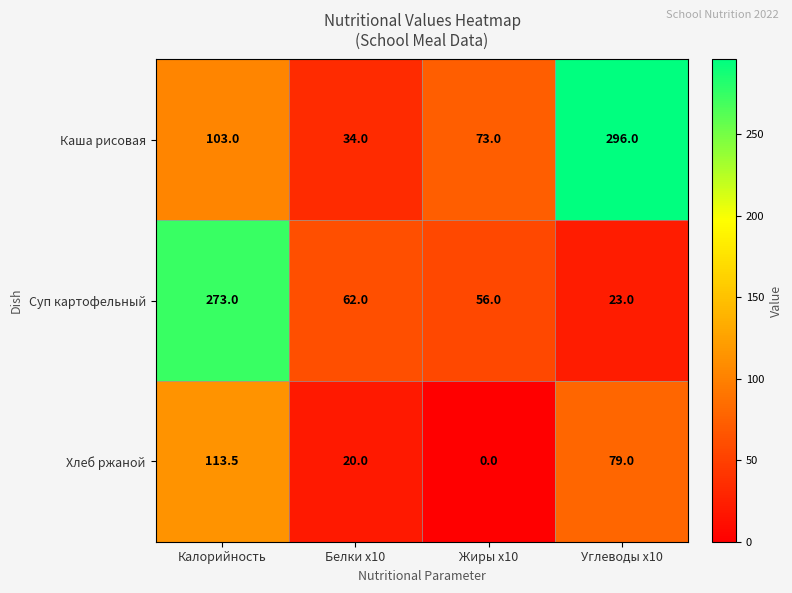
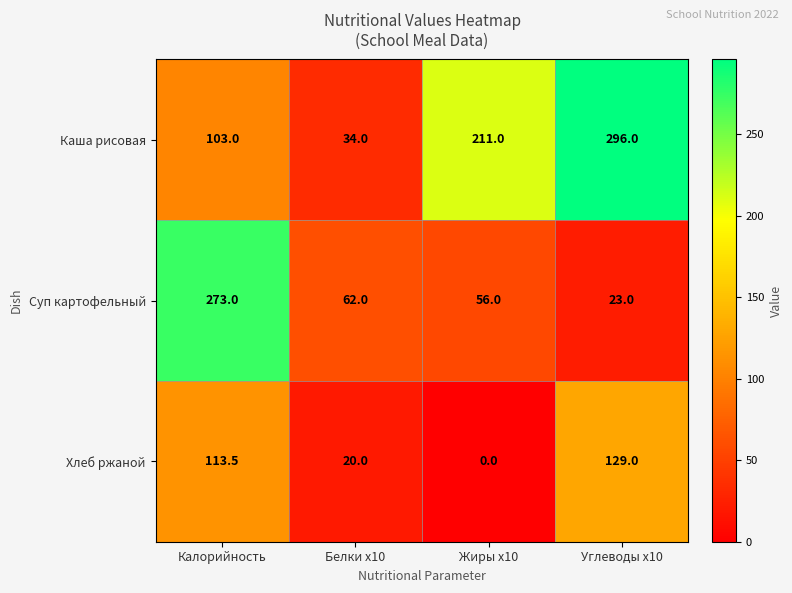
  {
    "Каша рисовая": {
      "Калорийность": 103.0,
      "Белки x10": 34.0,
-     "Жиры x10": 73.0,
+     "Жиры x10": 211.0,
      "Углеводы x10": 296.0
    },
    "Суп картофельный": {
      "Калорийность": 273.0,
      "Белки x10": 62.0,
      "Жиры x10": 56.0,
      "Углеводы x10": 23.0
    },
    "Хлеб ржаной": {
      "Калорийность": 113.5,
      "Белки x10": 20.0,
      "Жиры x10": 0.0,
-     "Углеводы x10": 79.0
+     "Углеводы x10": 129.0
    }
  }
